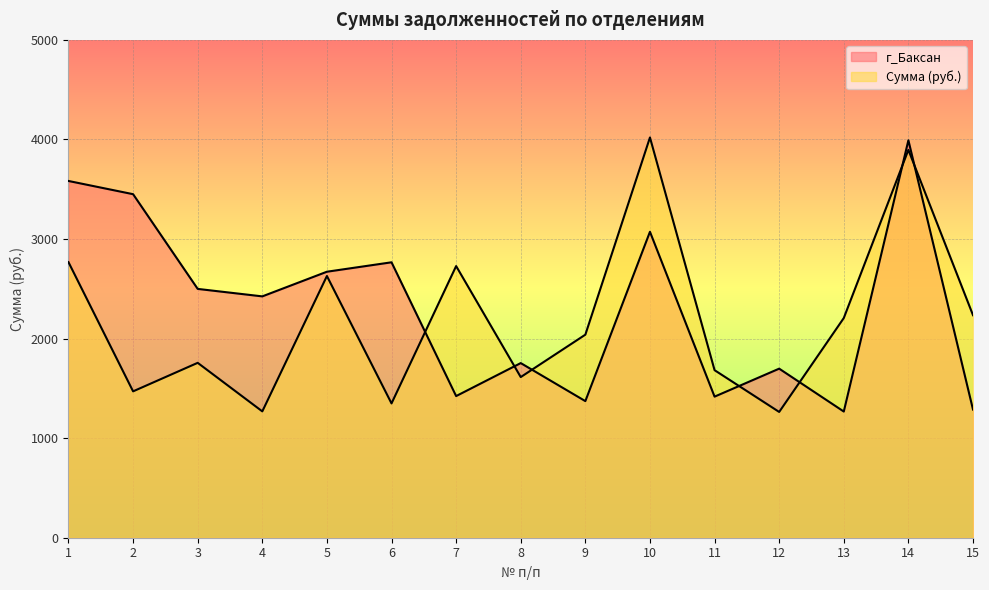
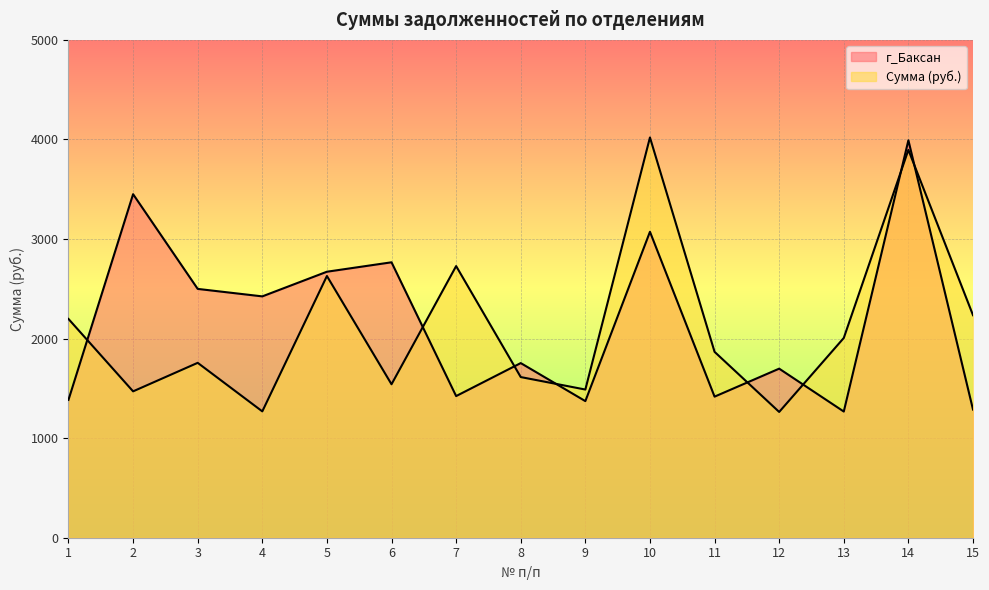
  {
    "г_Баксан": {
-     "1": 3600,
+     "1": 1400,
      "2": 3500,
      "3": 2500,
      "4": 2400,
      "5": 2700,
      "6": 2800,
      "7": 1400,
      "8": 1800,
      "9": 1400,
      "10": 3100,
      "11": 1400,
      "12": 1700,
      "13": 1300,
      "14": 4000,
      "15": 1300
    },
    "Сумма (руб.)": {
-     "1": 2800,
+     "1": 2200,
      "2": 1500,
      "3": 1800,
      "4": 1300,
      "5": 2600,
-     "6": 1300,
+     "6": 1500,
      "7": 2700,
      "8": 1600,
-     "9": 2000,
+     "9": 1500,
      "10": 4000,
-     "11": 1700,
+     "11": 1900,
      "12": 1300,
-     "13": 2200,
+     "13": 2000,
      "14": 3900,
      "15": 2200
    }
  }
